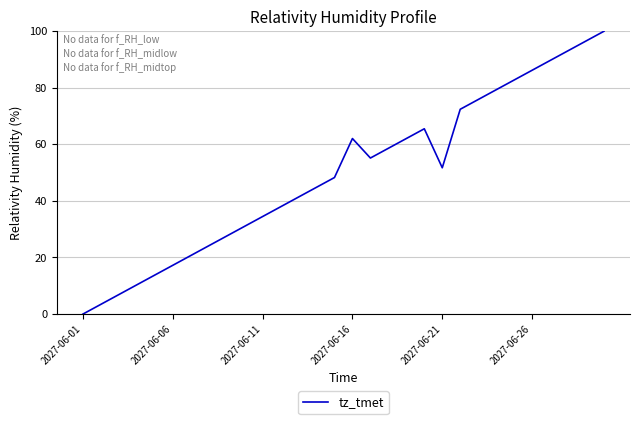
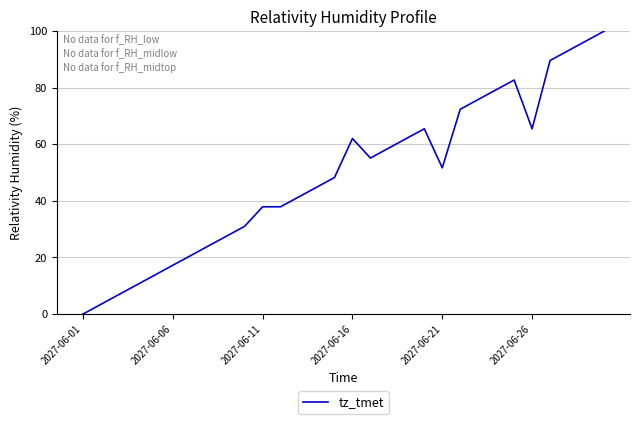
  {
    "2027-06-01": 0,
    "2027-06-06": 17,
-   "2027-06-11": 34,
+   "2027-06-11": 38,
    "2027-06-16": 62,
    "2027-06-21": 52,
-   "2027-06-26": 86
+   "2027-06-26": 66
  }
